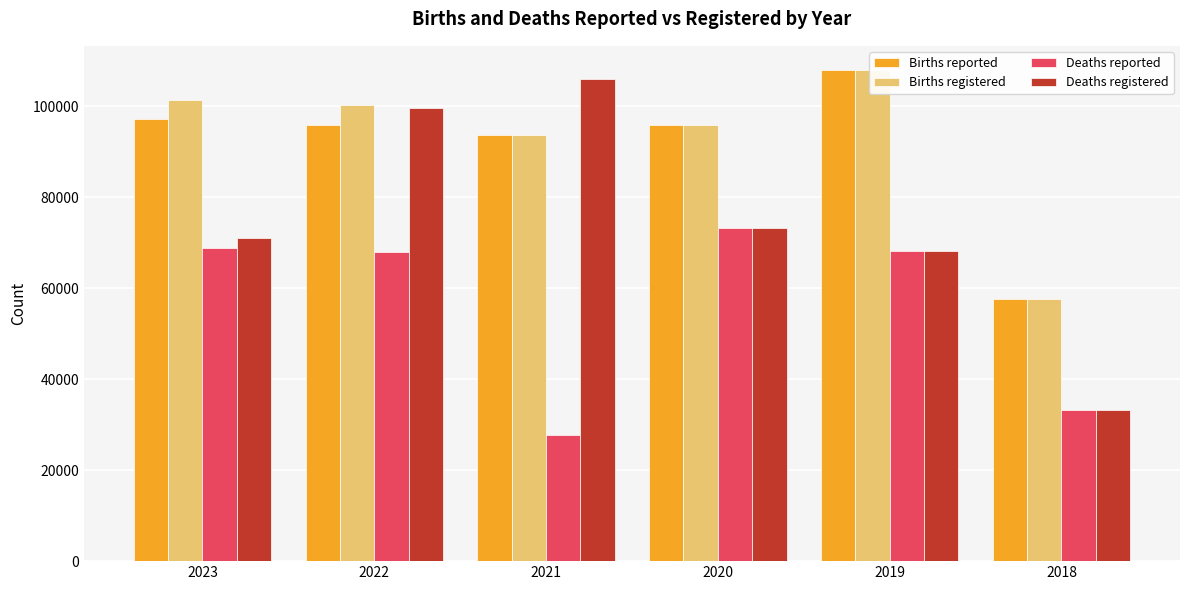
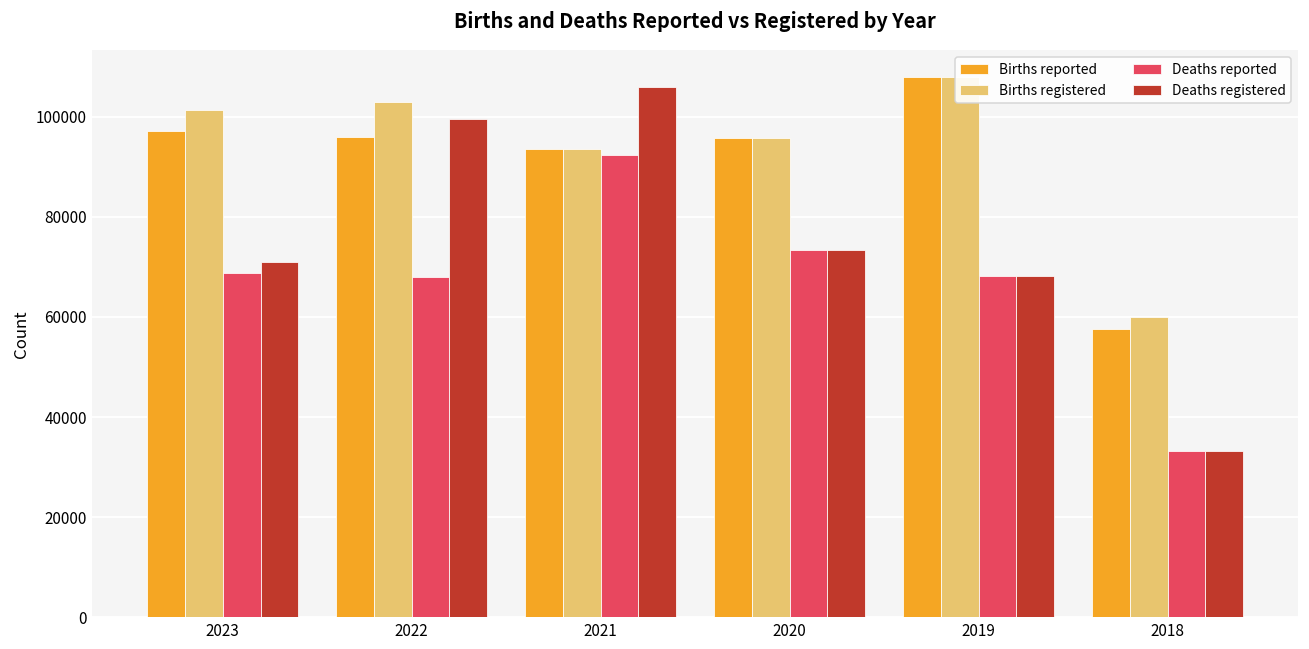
  {
    "Births reported": {
      "2023": 97000,
      "2022": 96000,
      "2021": 94000,
      "2020": 96000,
      "2019": 108000,
      "2018": 58000
    },
    "Births registered": {
      "2023": 101000,
-     "2022": 100000,
+     "2022": 103000,
      "2021": 94000,
      "2020": 96000,
-     "2018": 58000
+     "2018": 60000
    },
    "Deaths reported": {
      "2023": 69000,
      "2022": 68000,
-     "2021": 28000,
+     "2021": 92000,
      "2020": 73000,
      "2019": 68000,
      "2018": 33000
    },
    "Deaths registered": {
      "2023": 71000,
      "2022": 100000,
      "2021": 106000,
      "2020": 73000,
      "2019": 68000,
      "2018": 33000
    }
  }
